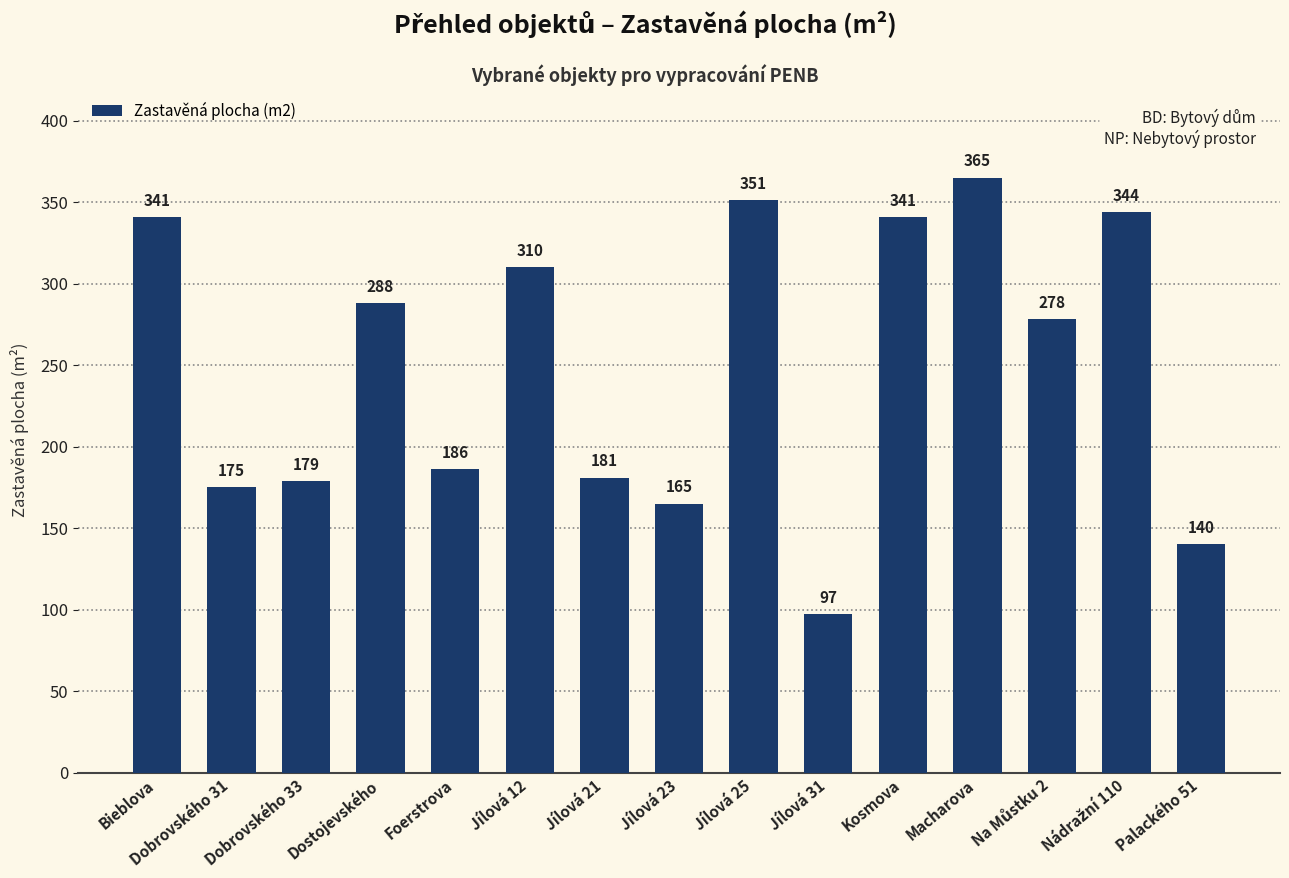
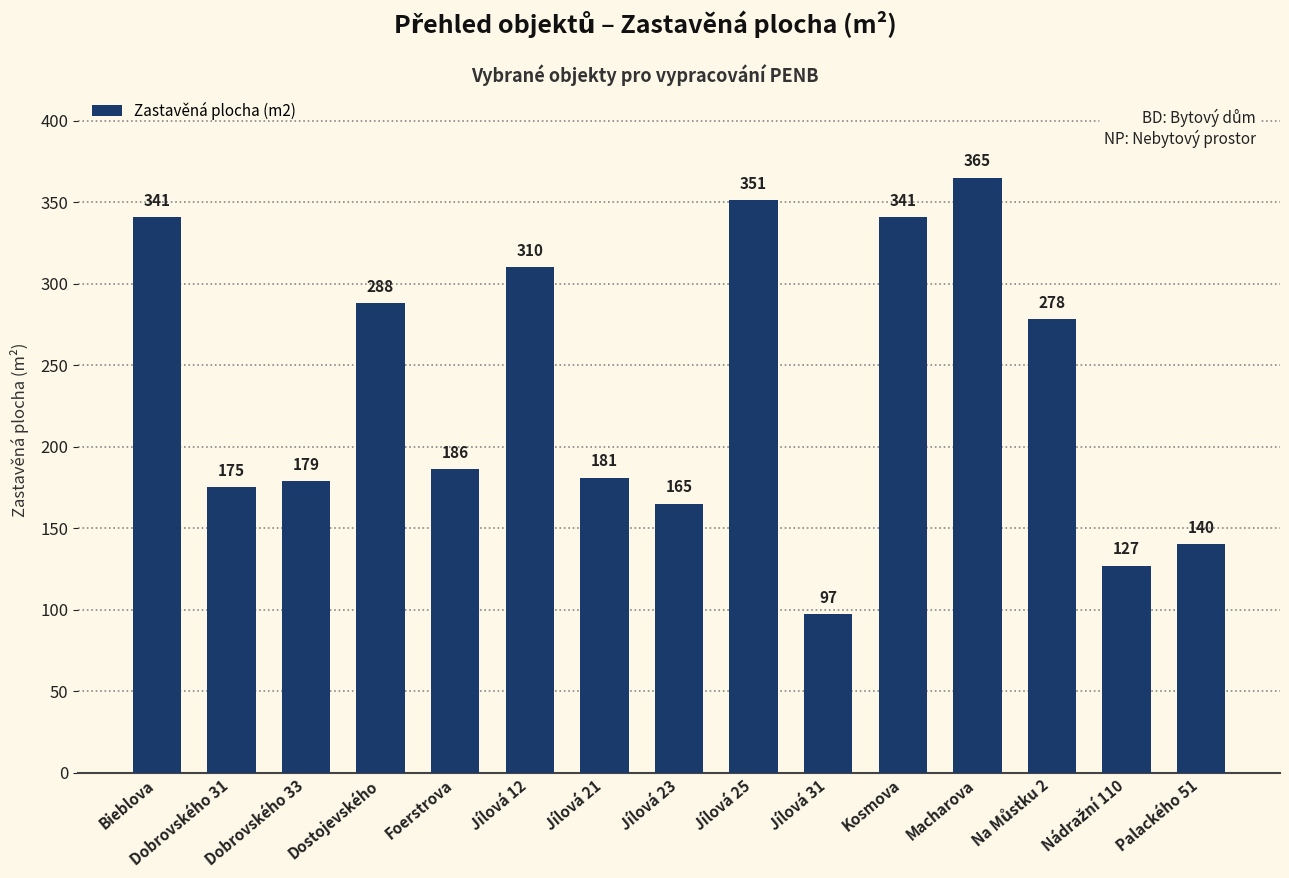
  {
    "Bieblova": 341,
    "Dobrovského 31": 175,
    "Dobrovského 33": 179,
    "Dostojevského": 288,
    "Foerstrova": 186,
    "Jílová 12": 310,
    "Jílová 21": 181,
    "Jílová 23": 165,
    "Jílová 25": 351,
    "Jílová 31": 97,
    "Kosmova": 341,
    "Macharova": 365,
    "Na Můstku 2": 278,
-   "Nádražní 110": 344,
+   "Nádražní 110": 127,
    "Palackého 51": 140
  }
